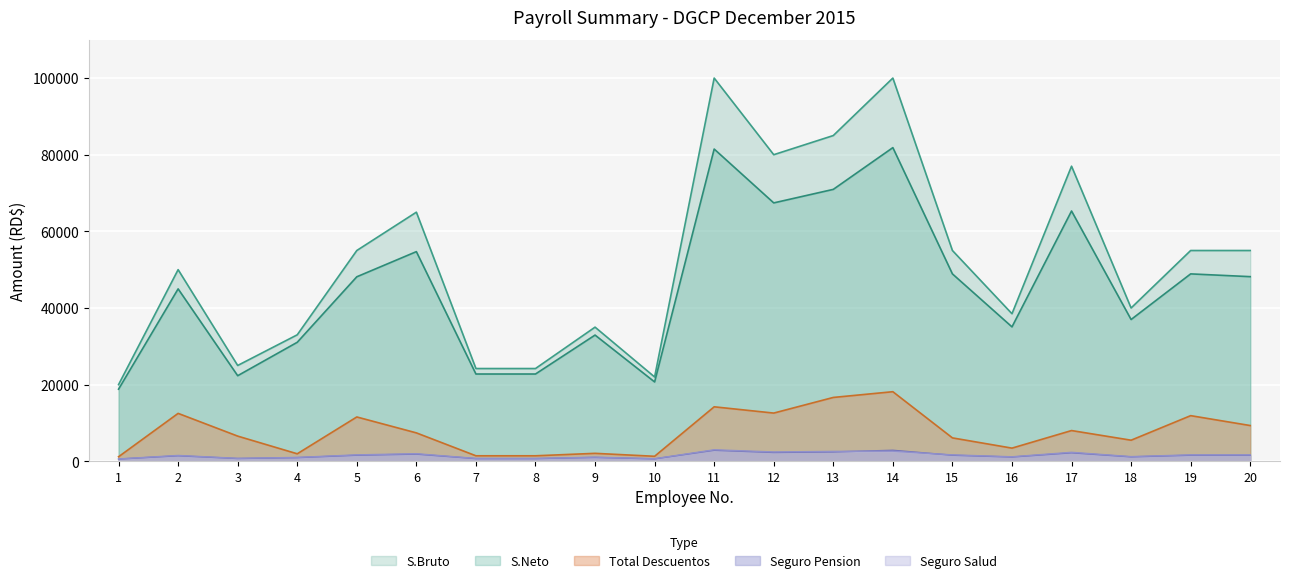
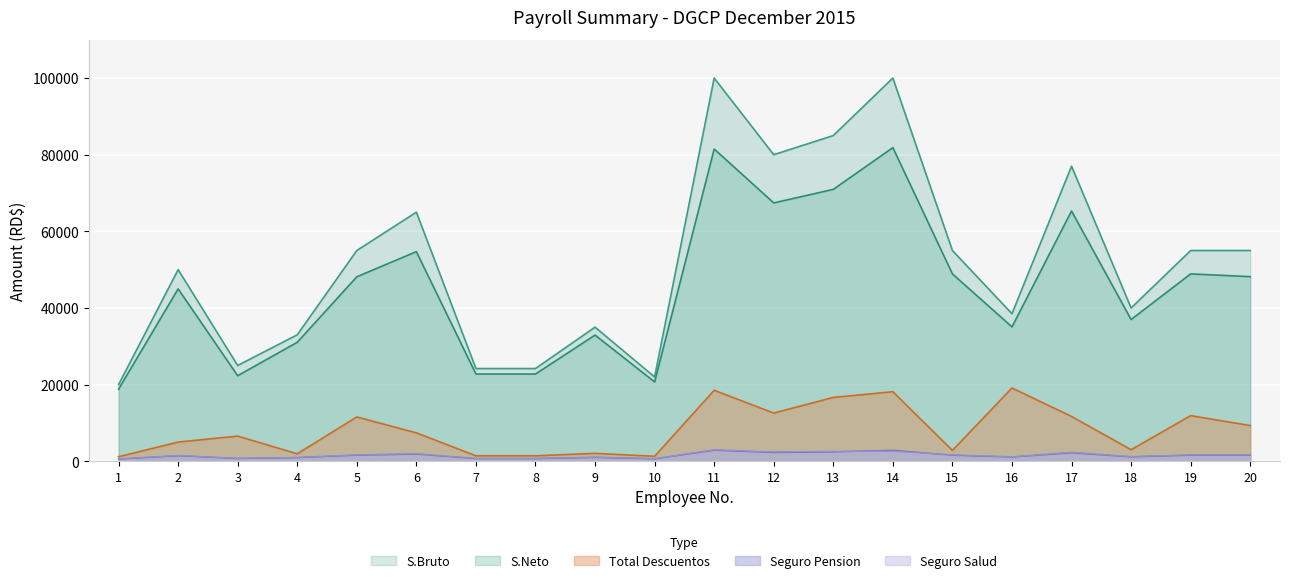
  {
    "Total Descuentos": {
-     "2": 12000,
+     "2": 5000,
      "3": 7000,
      "4": 2000,
      "5": 12000,
      "6": 7000,
      "7": 1000,
      "8": 1000,
      "9": 2000,
-     "11": 14000,
+     "11": 19000,
      "12": 13000,
      "13": 17000,
      "14": 18000,
-     "15": 6000,
-     "16": 3000,
-     "17": 8000,
-     "18": 5000,
+     "15": 3000,
+     "16": 19000,
+     "17": 12000,
+     "18": 3000,
      "19": 12000,
      "20": 9000
    }
  }
